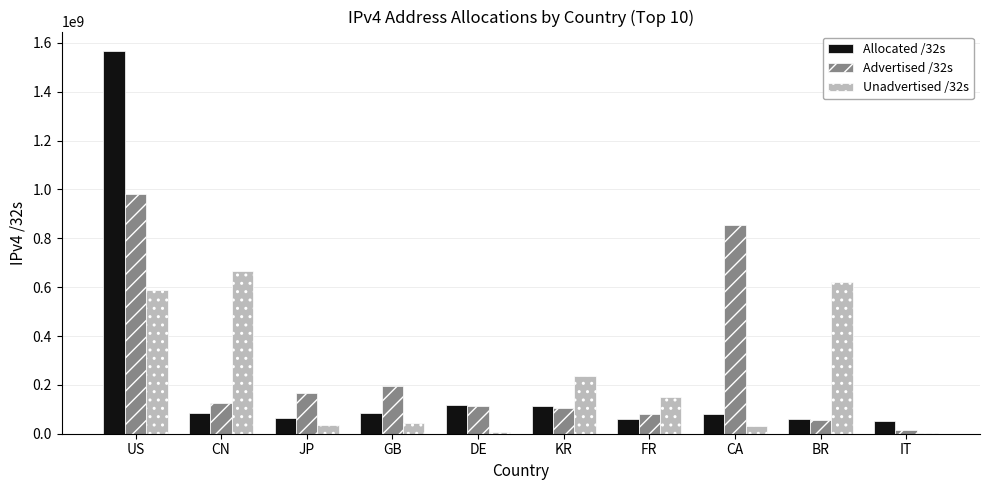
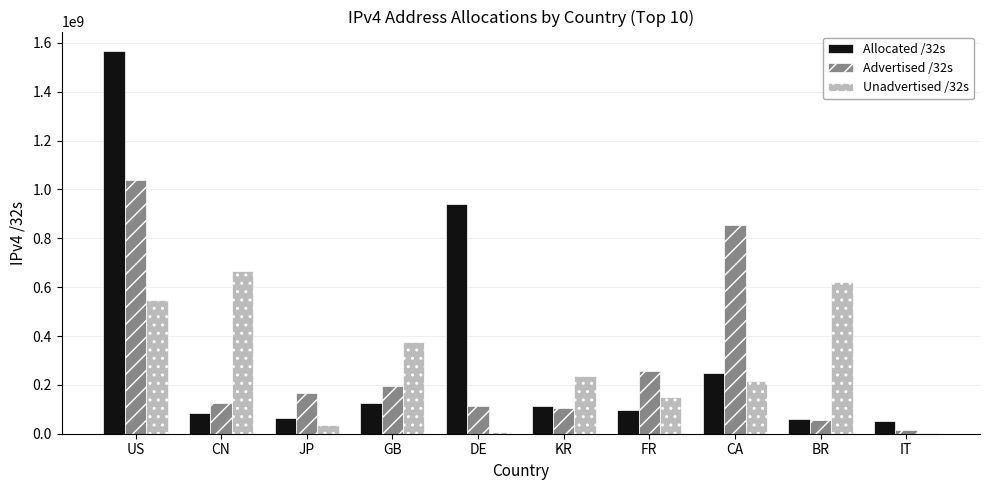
  {
    "Allocated /32s": {
      "US": 1570000000,
      "CN": 80000000,
      "JP": 60000000,
-     "GB": 80000000,
-     "DE": 120000000,
+     "GB": 120000000,
+     "DE": 940000000,
      "KR": 110000000,
-     "FR": 60000000,
-     "CA": 80000000,
+     "FR": 100000000,
+     "CA": 250000000,
      "BR": 60000000,
      "IT": 50000000
    },
    "Advertised /32s": {
-     "US": 980000000,
+     "US": 1040000000,
      "CN": 130000000,
      "JP": 160000000,
      "GB": 200000000,
      "DE": 110000000,
      "KR": 110000000,
-     "FR": 80000000,
+     "FR": 260000000,
      "CA": 860000000,
      "BR": 50000000,
      "IT": 20000000
    },
    "Unadvertised /32s": {
-     "US": 590000000,
+     "US": 550000000,
      "CN": 670000000,
      "JP": 40000000,
-     "GB": 50000000,
+     "GB": 380000000,
      "KR": 240000000,
      "FR": 150000000,
-     "CA": 30000000,
+     "CA": 220000000,
      "BR": 620000000
    }
  }
